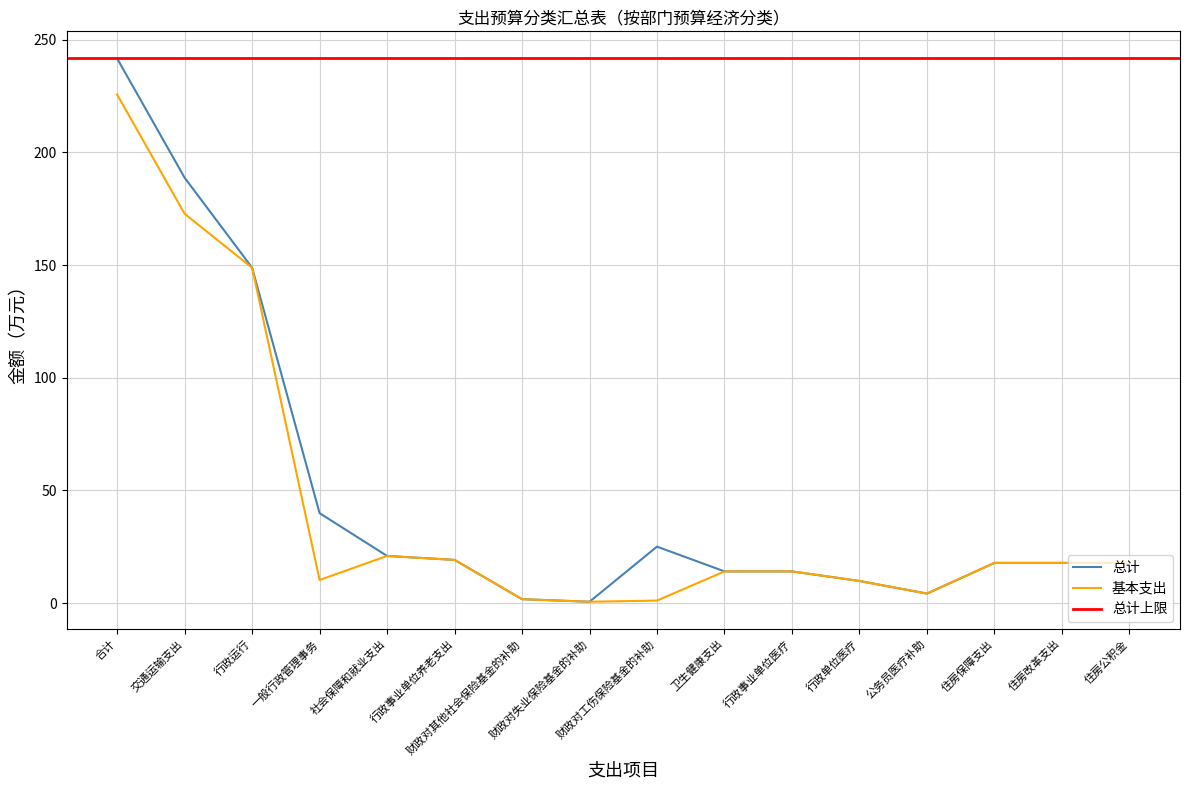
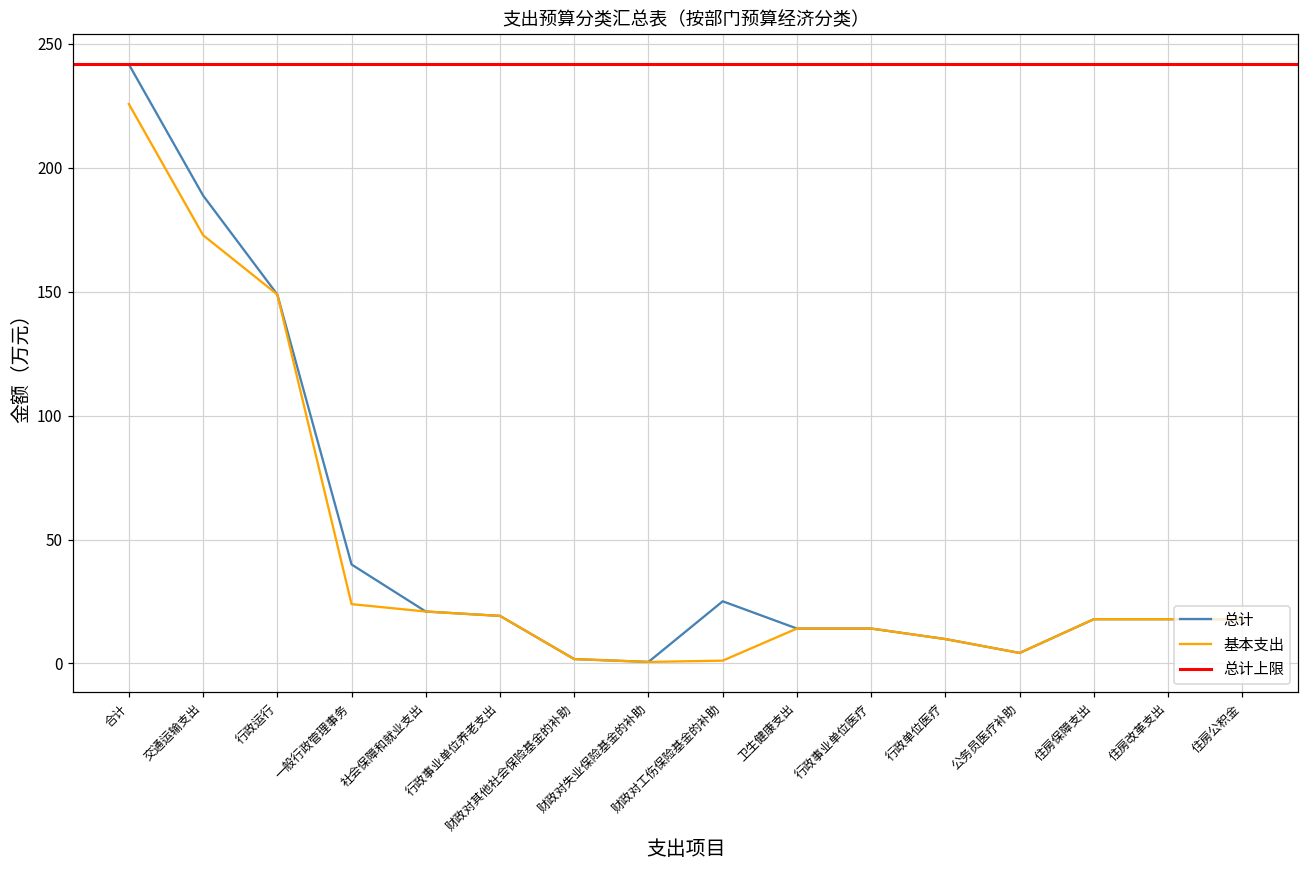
  {
    "总计": {
      "合计": 242,
      "交通运输支出": 189,
      "一般行政管理事务": 40,
      "财政对工伤保险基金的补助": 25
    },
    "基本支出": {
      "合计": 226,
      "交通运输支出": 173,
-     "一般行政管理事务": 10,
+     "一般行政管理事务": 24,
      "财政对工伤保险基金的补助": 1
    }
  }
